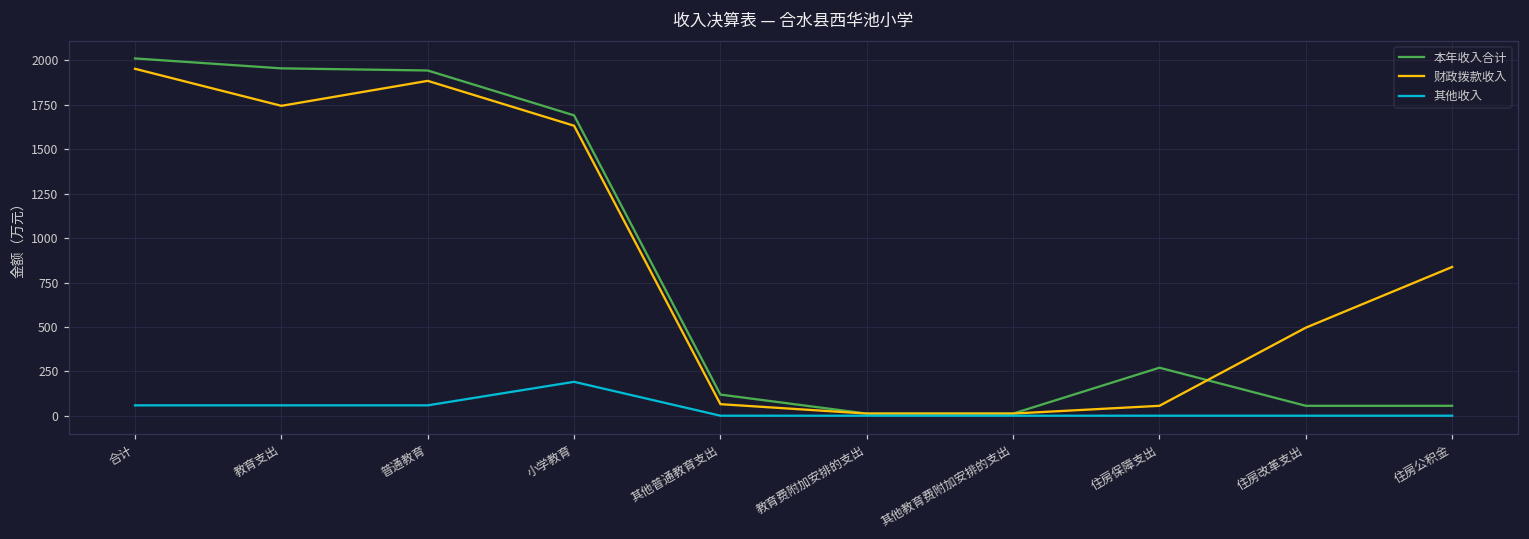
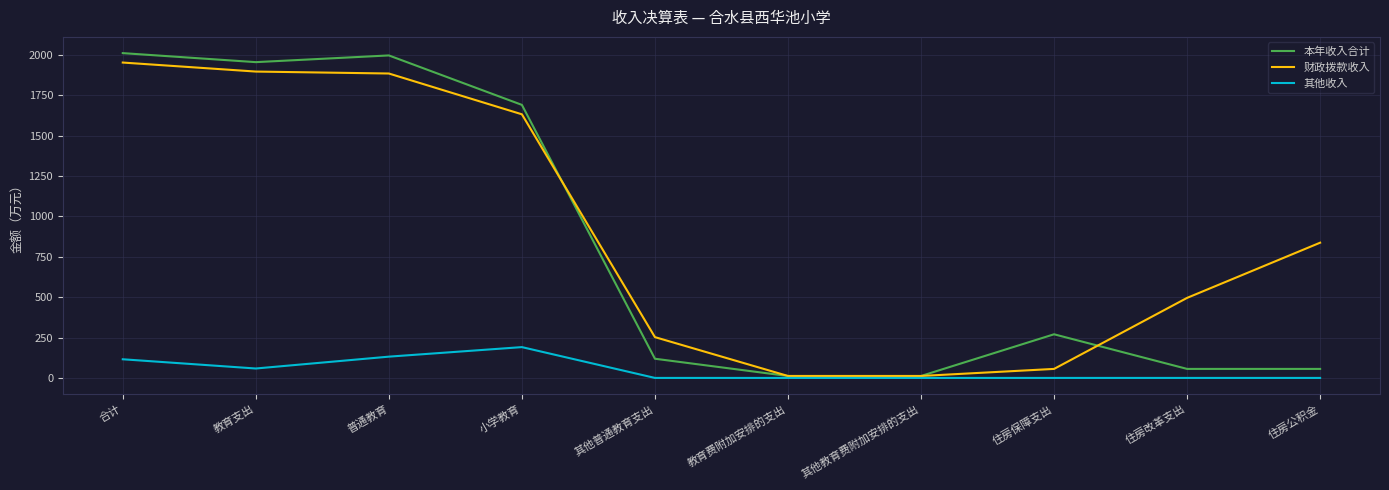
  {
    "本年收入合计": {
      "合计": 2010,
      "教育支出": 1960,
-     "普通教育": 1940,
+     "普通教育": 2000,
      "小学教育": 1690,
      "其他普通教育支出": 120,
      "住房保障支出": 270,
      "住房改革支出": 60,
      "住房公积金": 60
    },
    "财政拨款收入": {
      "合计": 1950,
-     "教育支出": 1740,
+     "教育支出": 1900,
      "普通教育": 1890,
      "小学教育": 1630,
-     "其他普通教育支出": 70,
+     "其他普通教育支出": 250,
      "住房保障支出": 60,
      "住房改革支出": 500,
      "住房公积金": 840
    },
    "其他收入": {
-     "合计": 60,
+     "合计": 120,
      "教育支出": 60,
-     "普通教育": 60,
+     "普通教育": 130,
      "小学教育": 190,
      "其他普通教育支出": 0,
      "住房保障支出": 0,
      "住房改革支出": 0,
      "住房公积金": 0
    }
  }
